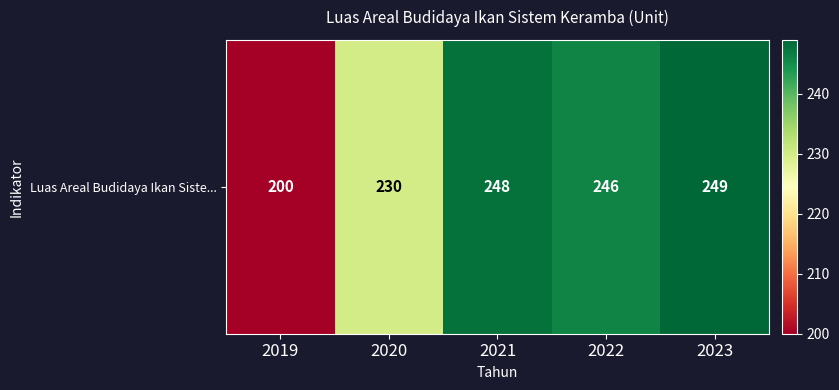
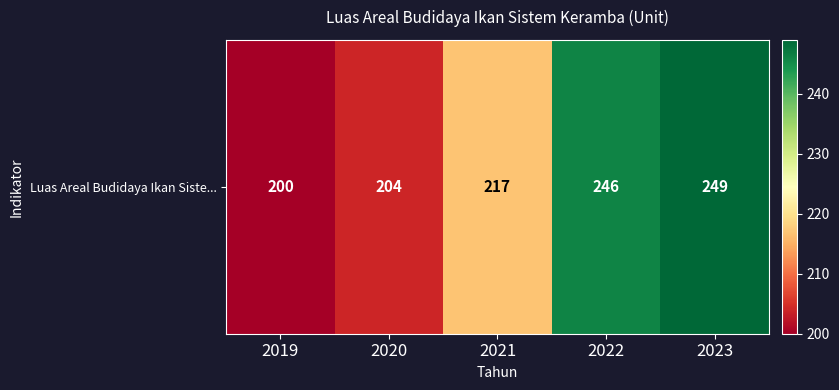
  {
    "Luas Areal Budidaya Ikan Siste...": {
      "2019": 200,
-     "2020": 230,
-     "2021": 248,
+     "2020": 204,
+     "2021": 217,
      "2022": 246,
      "2023": 249
    }
  }
